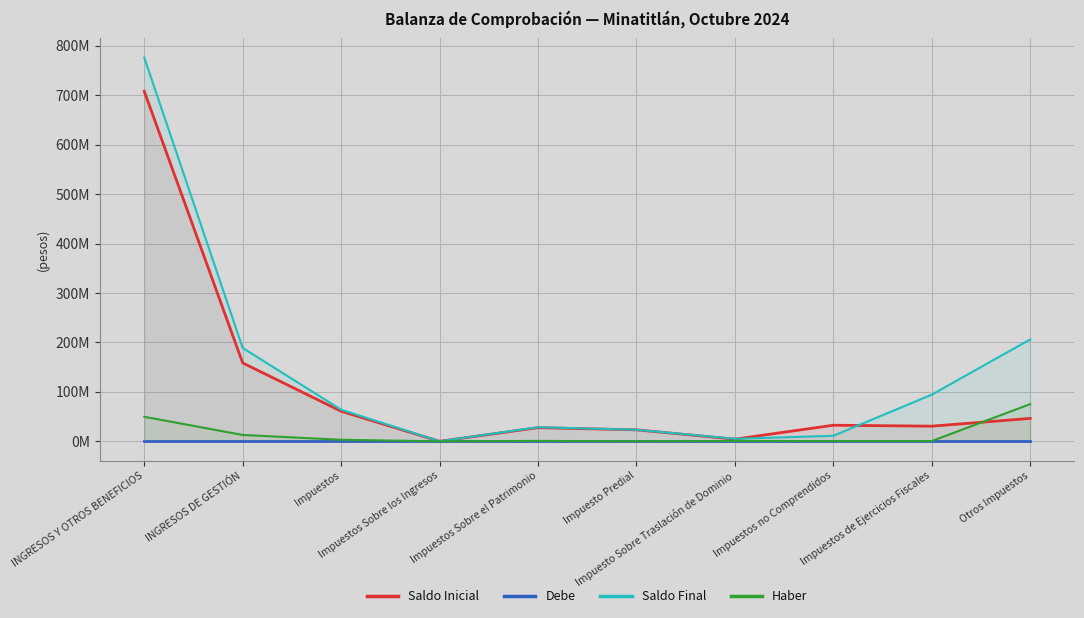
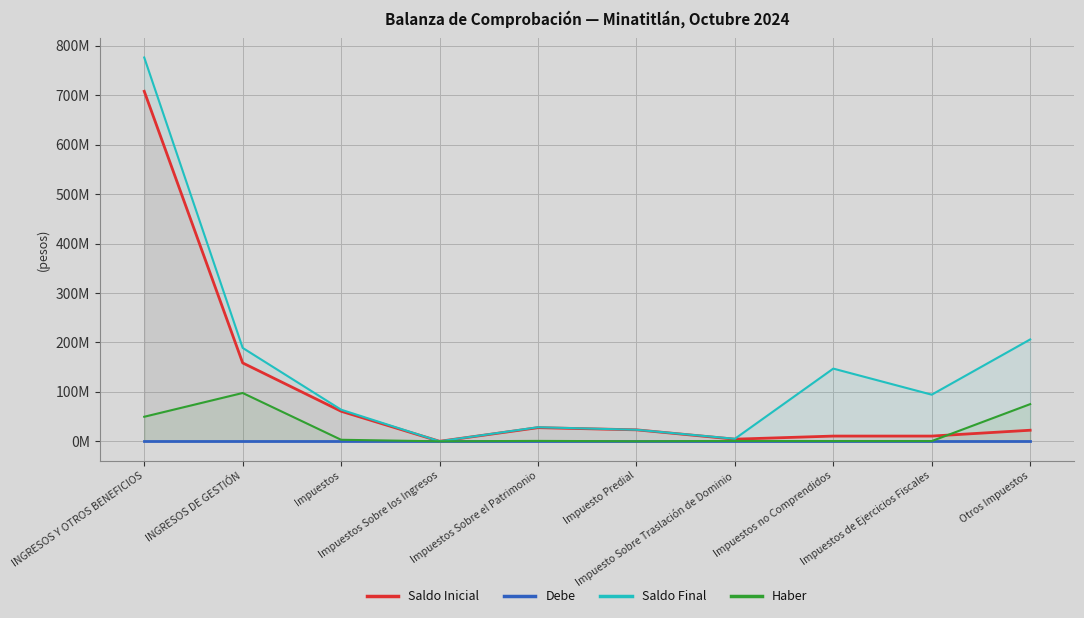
  {
    "Saldo Inicial": {
      "INGRESOS Y OTROS BENEFICIOS": 710000000,
      "INGRESOS DE GESTIÓN": 160000000,
-     "Impuestos no Comprendidos": 30000000,
-     "Impuestos de Ejercicios Fiscales": 30000000,
-     "Otros Impuestos": 50000000
+     "Impuestos no Comprendidos": 10000000,
+     "Impuestos de Ejercicios Fiscales": 10000000,
+     "Otros Impuestos": 20000000
    },
    "Debe": {
      "INGRESOS Y OTROS BENEFICIOS": 0,
      "INGRESOS DE GESTIÓN": 0,
      "Otros Impuestos": 0
    },
    "Saldo Final": {
      "INGRESOS Y OTROS BENEFICIOS": 780000000,
      "INGRESOS DE GESTIÓN": 190000000,
-     "Impuestos no Comprendidos": 10000000,
+     "Impuestos no Comprendidos": 150000000,
      "Impuestos de Ejercicios Fiscales": 90000000,
      "Otros Impuestos": 210000000
    },
    "Haber": {
      "INGRESOS Y OTROS BENEFICIOS": 50000000,
-     "INGRESOS DE GESTIÓN": 10000000,
+     "INGRESOS DE GESTIÓN": 100000000,
      "Otros Impuestos": 80000000
    }
  }
